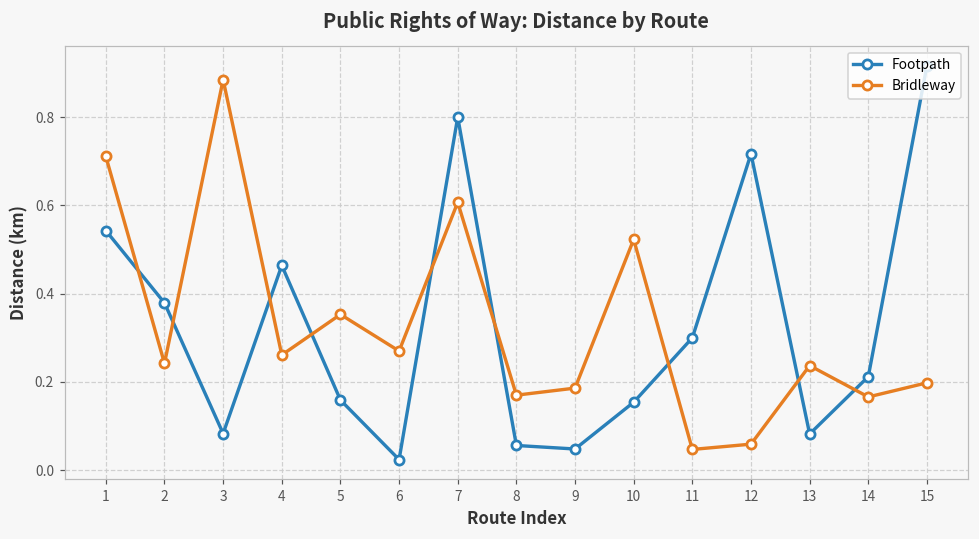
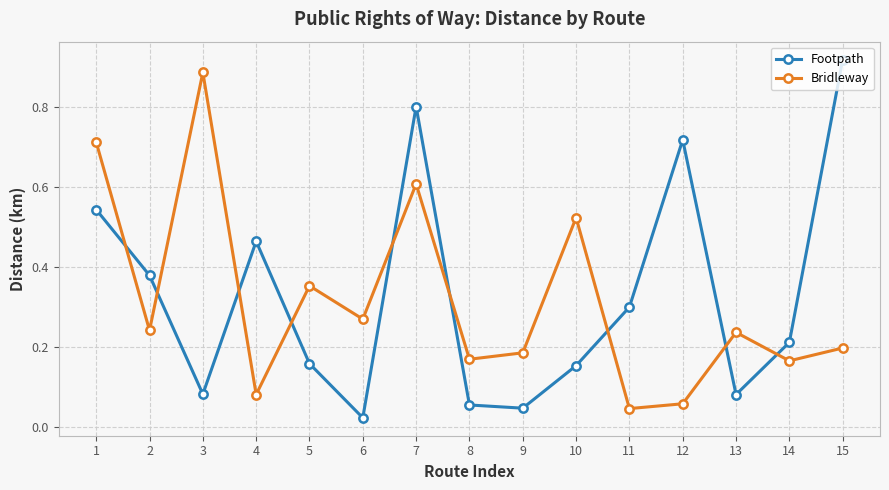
  {
    "Footpath": {
      "1": 0.54,
      "2": 0.38,
      "3": 0.08,
      "4": 0.46,
      "5": 0.16,
      "6": 0.02,
      "7": 0.80,
      "8": 0.06,
      "9": 0.05,
      "10": 0.15,
      "11": 0.30,
      "12": 0.72,
      "13": 0.08,
      "14": 0.21
    },
    "Bridleway": {
      "1": 0.71,
      "2": 0.24,
      "3": 0.89,
-     "4": 0.26,
+     "4": 0.08,
      "5": 0.35,
      "6": 0.27,
      "7": 0.61,
      "8": 0.17,
      "9": 0.19,
      "10": 0.52,
      "11": 0.05,
      "12": 0.06,
      "13": 0.24,
      "14": 0.17,
      "15": 0.20
    }
  }
